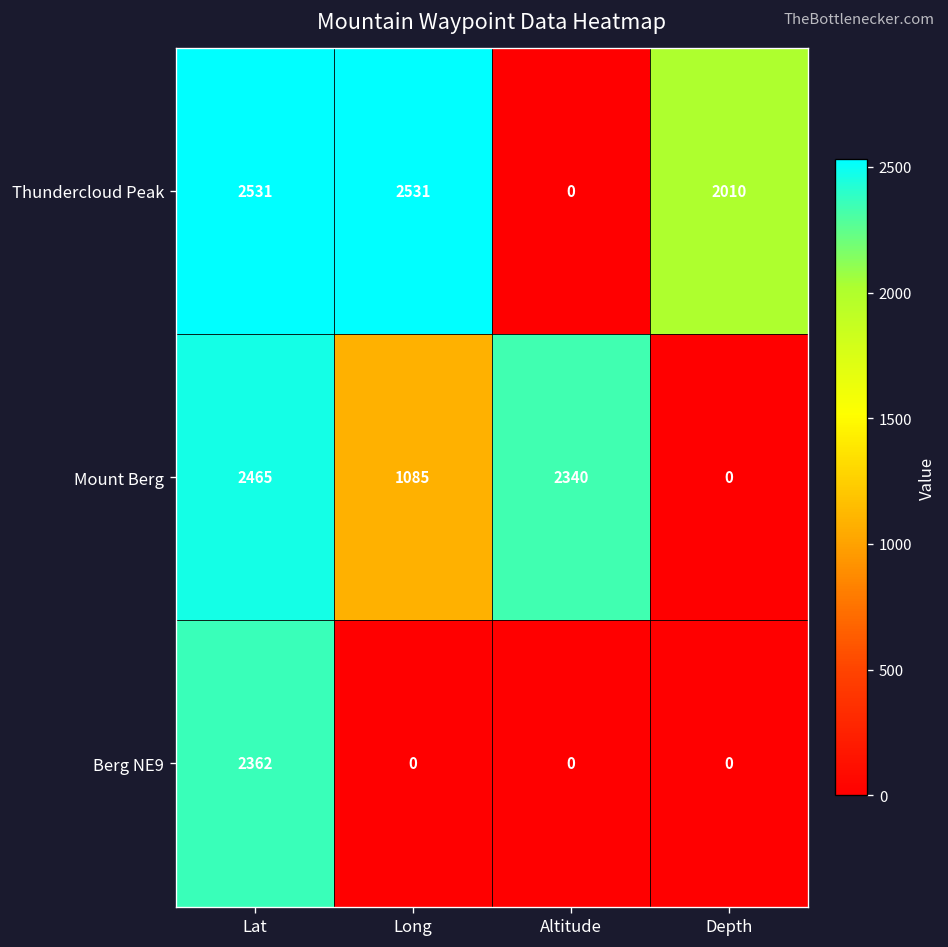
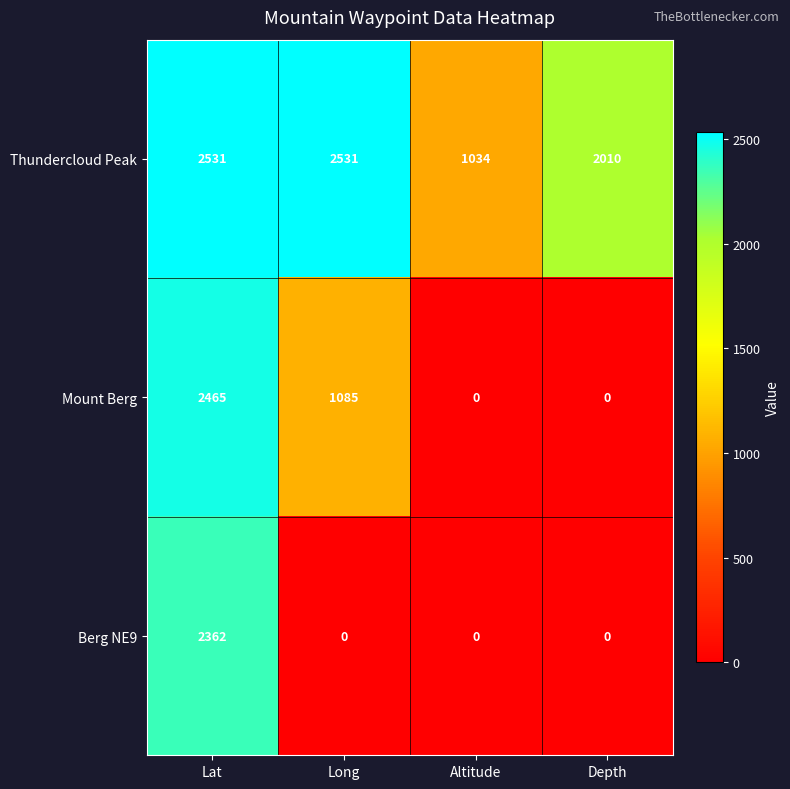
  {
    "Thundercloud Peak": {
      "Lat": 2531,
      "Long": 2531,
-     "Altitude": 0,
+     "Altitude": 1034,
      "Depth": 2010
    },
    "Mount Berg": {
      "Lat": 2465,
      "Long": 1085,
-     "Altitude": 2340,
+     "Altitude": 0,
      "Depth": 0
    },
    "Berg NE9": {
      "Lat": 2362,
      "Long": 0,
      "Altitude": 0,
      "Depth": 0
    }
  }
